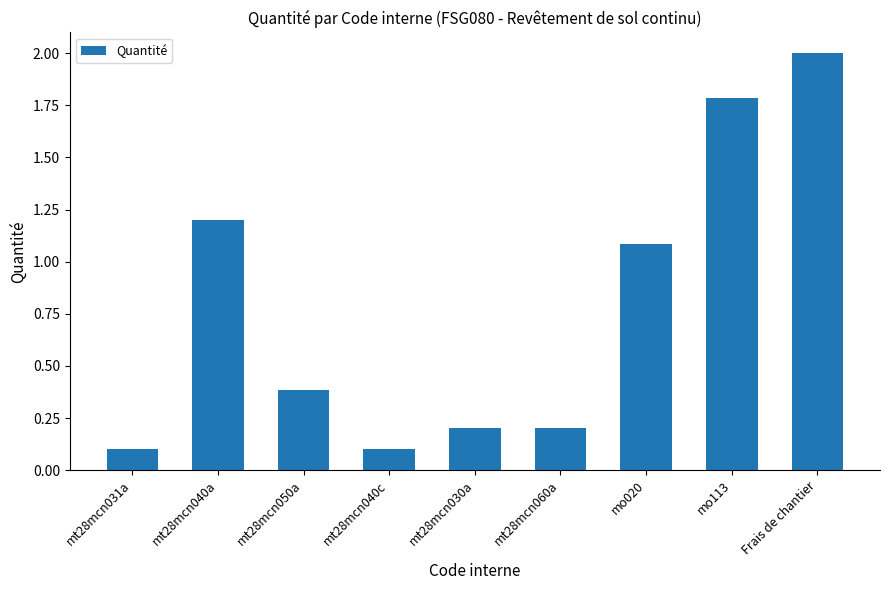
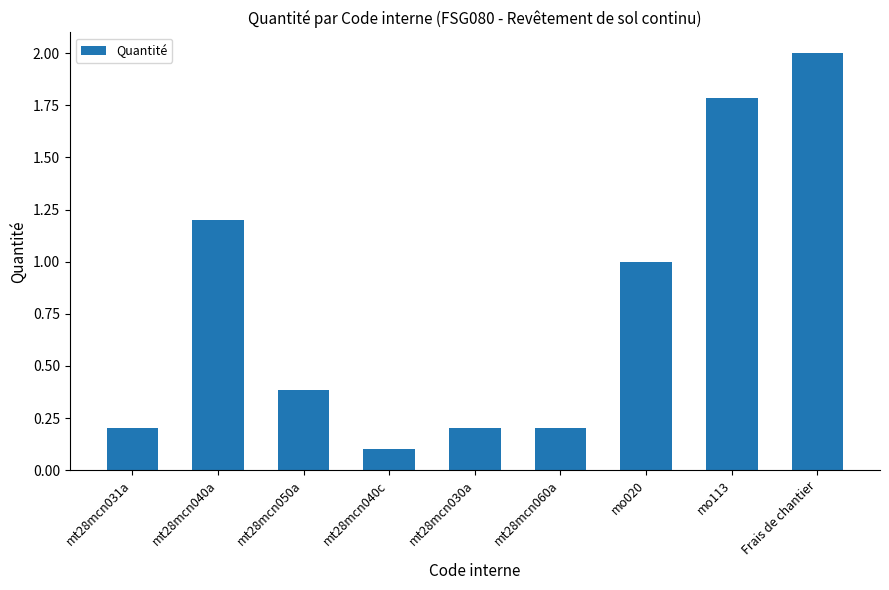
  {
-   "mt28mcn031a": 0.1,
+   "mt28mcn031a": 0.2,
    "mt28mcn040a": 1.20,
    "mt28mcn050a": 0.39,
    "mt28mcn040c": 0.10,
    "mt28mcn030a": 0.20,
    "mt28mcn060a": 0.20,
-   "mo020": 1.09,
+   "mo020": 1.00,
    "mo113": 1.78,
    "Frais de chantier": 2.00
  }
